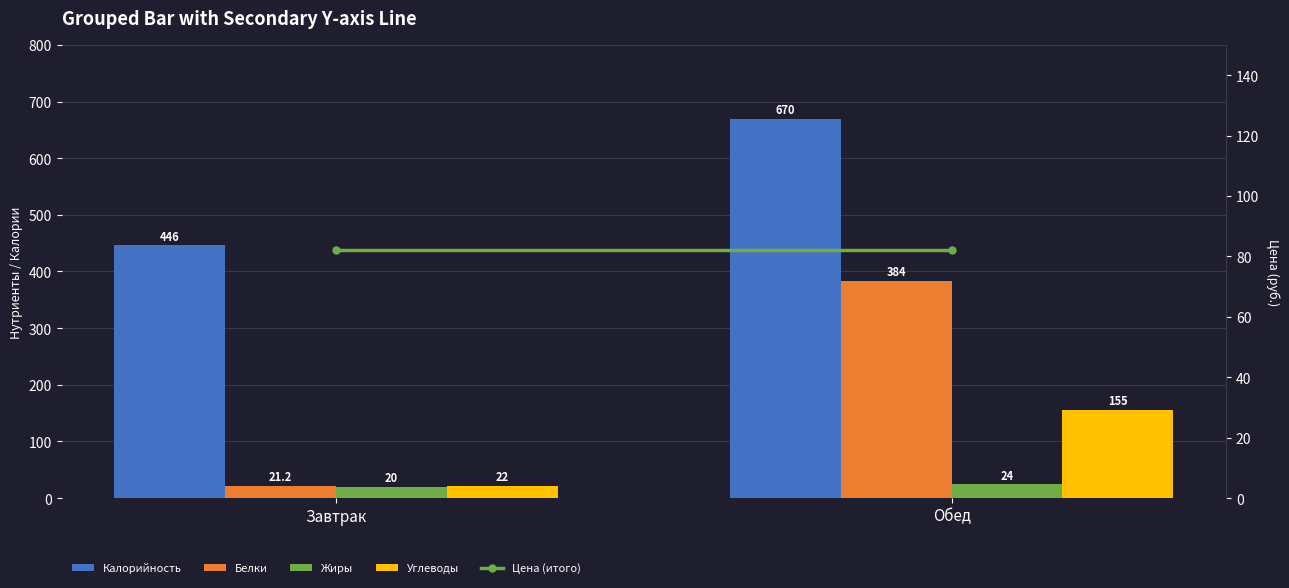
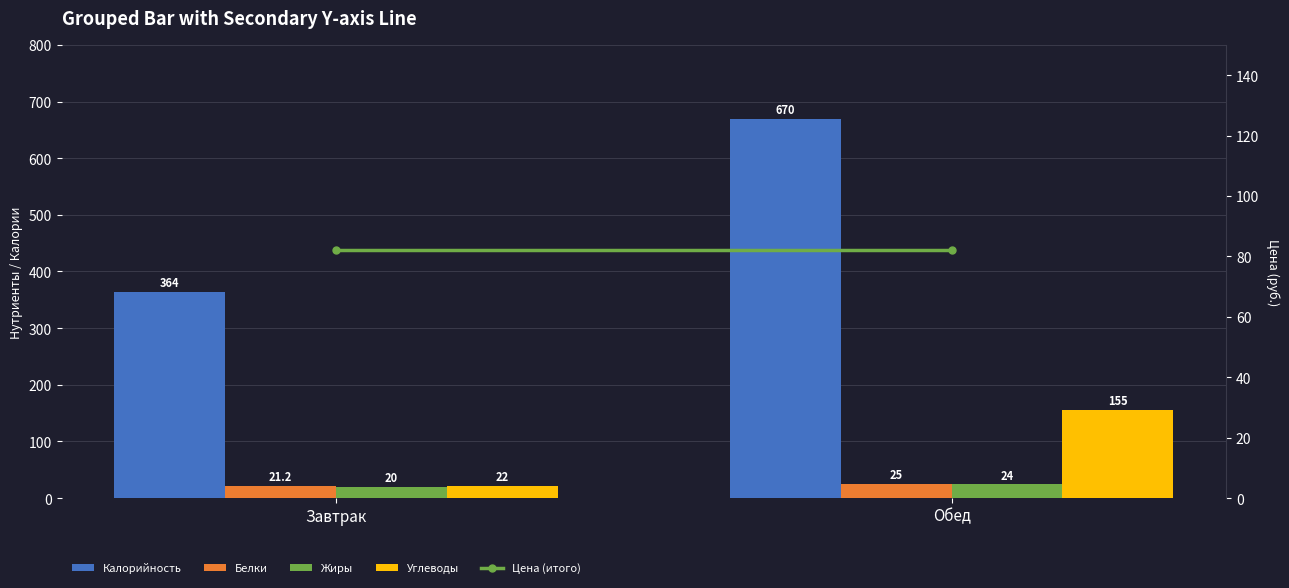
  {
    "Калорийность": {
-     "Завтрак": 446,
+     "Завтрак": 364,
      "Обед": 670
    },
    "Белки": {
      "Завтрак": 21.2,
-     "Обед": 384
+     "Обед": 25
    },
    "Углеводы": {
      "Завтрак": 22,
      "Обед": 155
    }
  }
